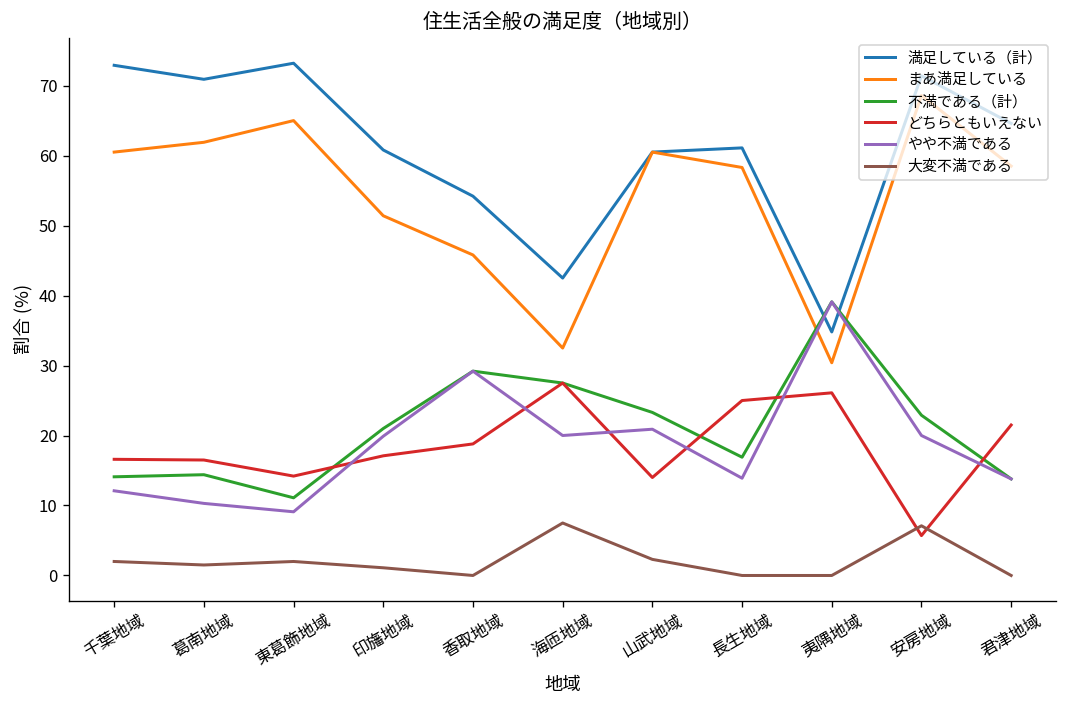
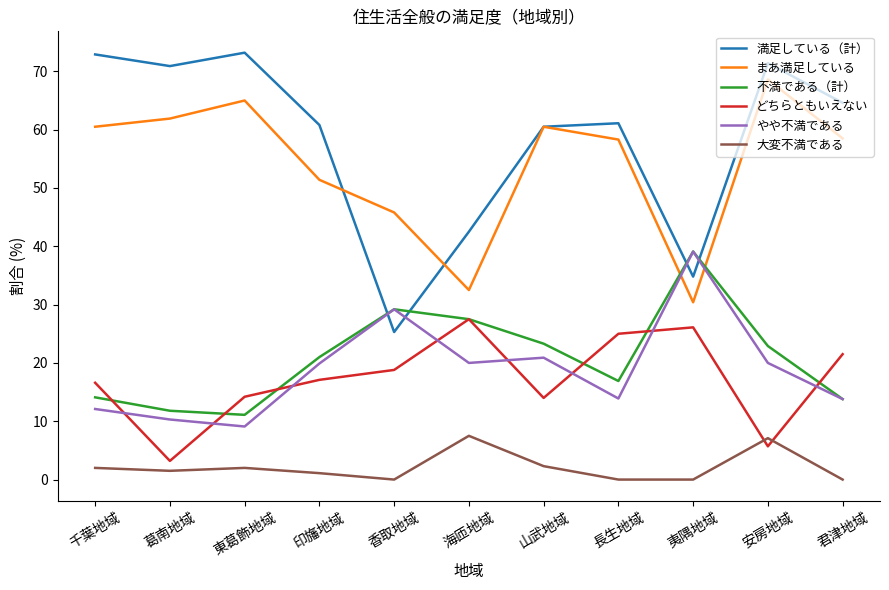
  {
    "満足している（計）": {
      "千葉地域": 73,
      "葛南地域": 71,
      "東葛飾地域": 73,
      "印旛地域": 61,
-     "香取地域": 54,
+     "香取地域": 25,
      "海匝地域": 43,
      "長生地域": 61,
      "夷隅地域": 35
    },
    "まあ満足している": {
      "千葉地域": 61,
      "葛南地域": 62,
      "東葛飾地域": 65,
      "印旛地域": 51,
      "香取地域": 46,
      "海匝地域": 33,
      "長生地域": 58,
      "夷隅地域": 30
    },
    "不満である（計）": {
      "千葉地域": 14,
-     "葛南地域": 14,
+     "葛南地域": 12,
      "東葛飾地域": 11,
      "印旛地域": 21,
      "山武地域": 23,
      "長生地域": 17,
      "安房地域": 23
    },
    "どちらともいえない": {
      "千葉地域": 17,
-     "葛南地域": 17,
+     "葛南地域": 3,
      "東葛飾地域": 14,
      "印旛地域": 17,
      "香取地域": 19,
      "山武地域": 14,
      "長生地域": 25,
      "夷隅地域": 26,
      "安房地域": 6,
      "君津地域": 22
    },
    "やや不満である": {
      "千葉地域": 12,
      "葛南地域": 10,
      "東葛飾地域": 9,
      "印旛地域": 20,
      "海匝地域": 20,
      "山武地域": 21,
      "長生地域": 14,
      "安房地域": 20
    },
    "大変不満である": {
      "千葉地域": 2,
      "葛南地域": 2,
      "東葛飾地域": 2,
      "印旛地域": 1,
      "香取地域": 0,
      "海匝地域": 8,
      "山武地域": 2,
      "長生地域": 0,
      "夷隅地域": 0,
      "安房地域": 7,
      "君津地域": 0
    }
  }
